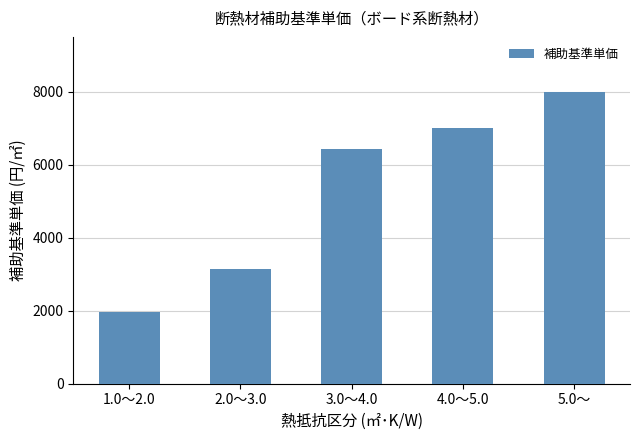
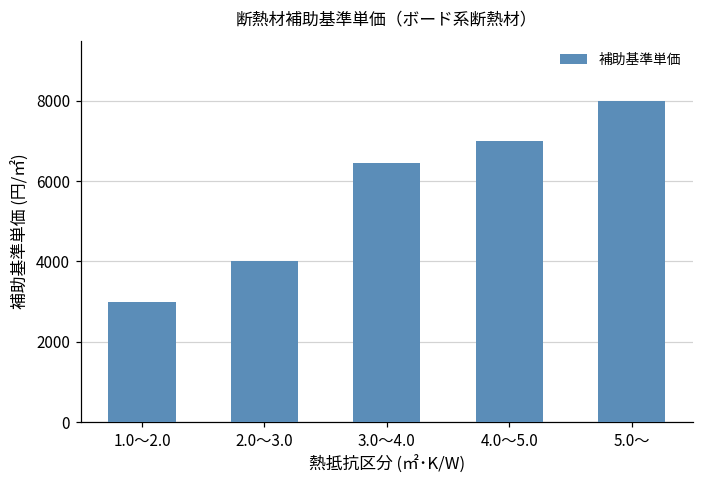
  {
-   "1.0～2.0": 2000,
-   "2.0～3.0": 3100,
+   "1.0～2.0": 3000,
+   "2.0～3.0": 4000,
    "3.0～4.0": 6400,
    "4.0～5.0": 7000,
    "5.0～": 8000
  }
